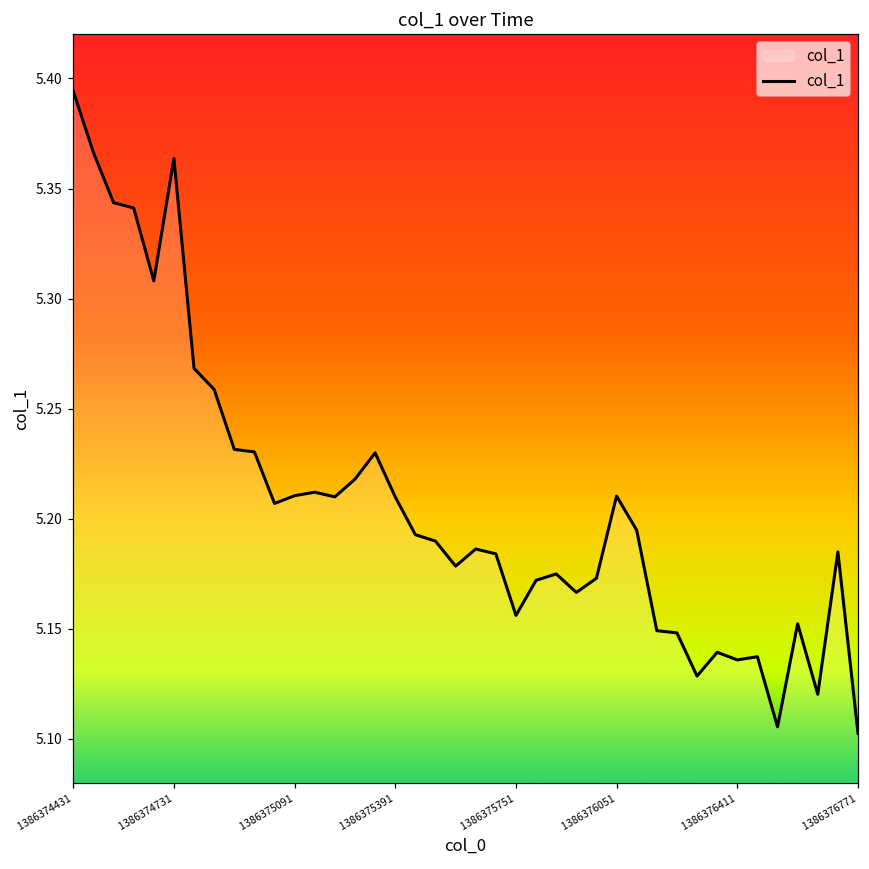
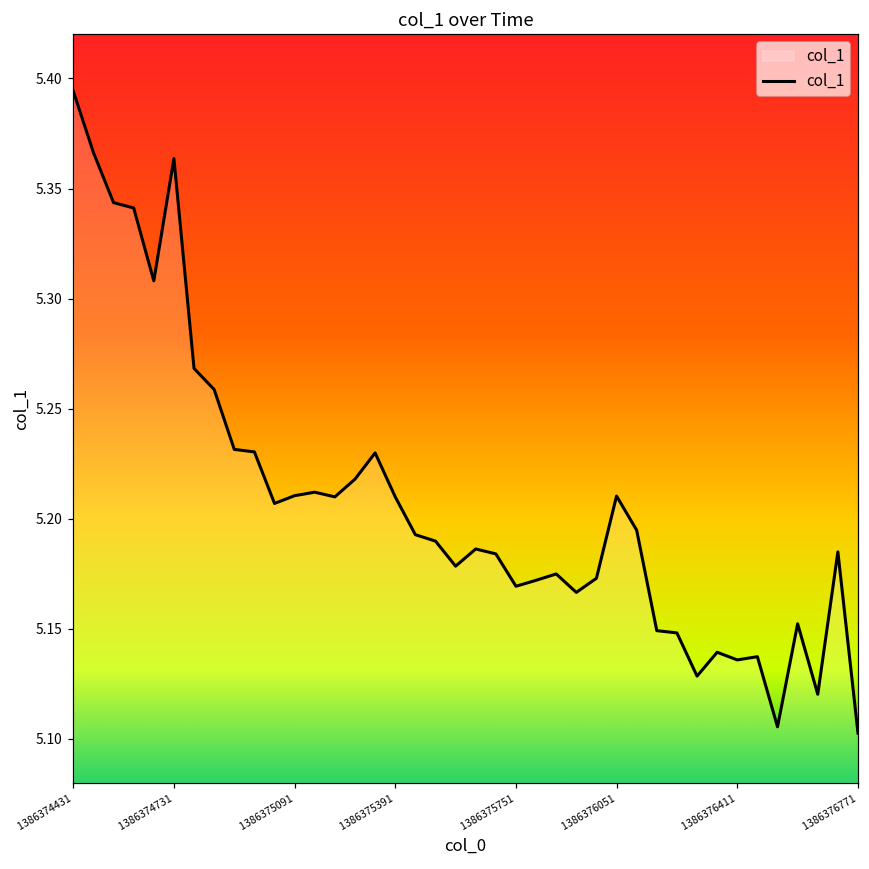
  {
    "1386374431": 5.394,
    "1386374731": 5.364,
    "1386375091": 5.210,
    "1386375391": 5.210,
-   "1386375751": 5.156,
+   "1386375751": 5.169,
    "1386376051": 5.210,
    "1386376411": 5.136,
    "1386376771": 5.103
  }
